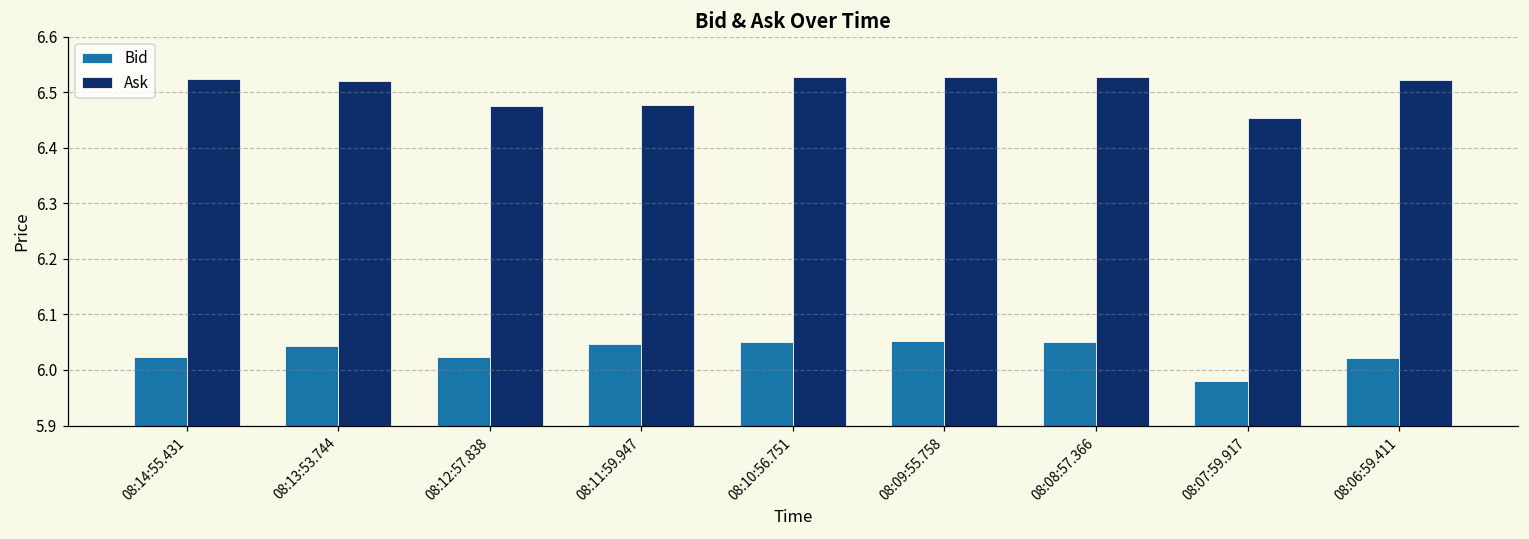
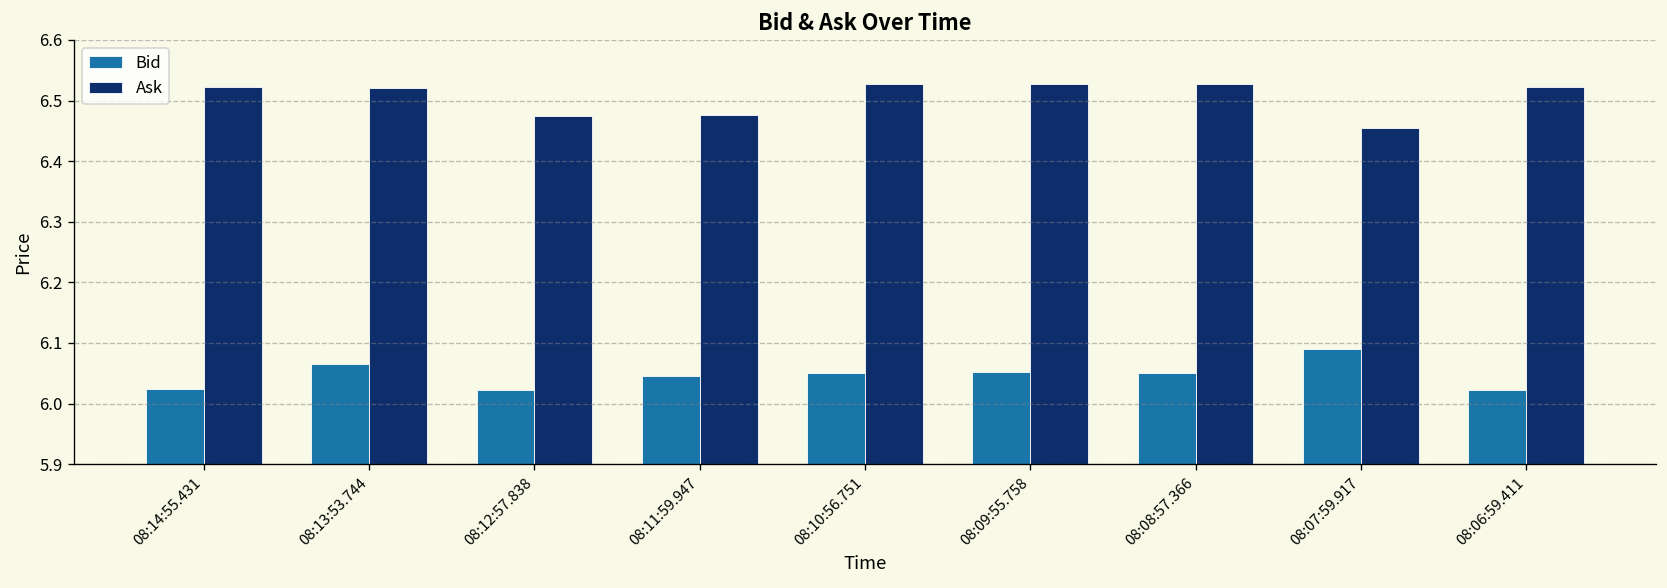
  {
    "Bid": {
      "08:14:55.431": 6.02,
-     "08:13:53.744": 6.04,
+     "08:13:53.744": 6.07,
      "08:12:57.838": 6.02,
      "08:11:59.947": 6.05,
      "08:10:56.751": 6.05,
      "08:09:55.758": 6.05,
      "08:08:57.366": 6.05,
-     "08:07:59.917": 5.98,
+     "08:07:59.917": 6.09,
      "08:06:59.411": 6.02
    },
    "Ask": {
      "08:14:55.431": 6.52,
      "08:13:53.744": 6.52,
      "08:12:57.838": 6.48,
      "08:11:59.947": 6.48,
      "08:10:56.751": 6.53,
      "08:09:55.758": 6.53,
      "08:08:57.366": 6.53,
      "08:07:59.917": 6.45,
      "08:06:59.411": 6.52
    }
  }
